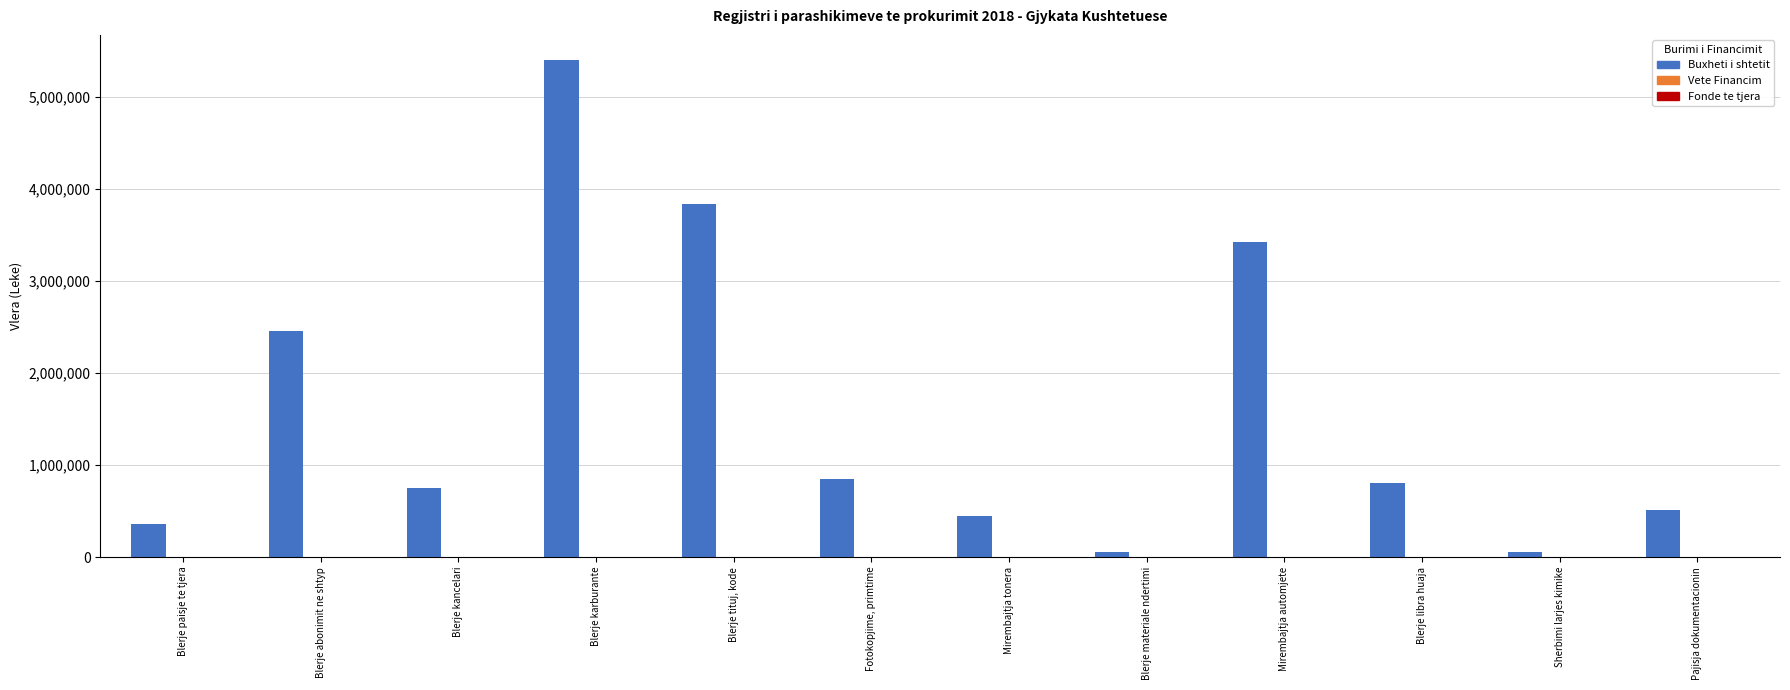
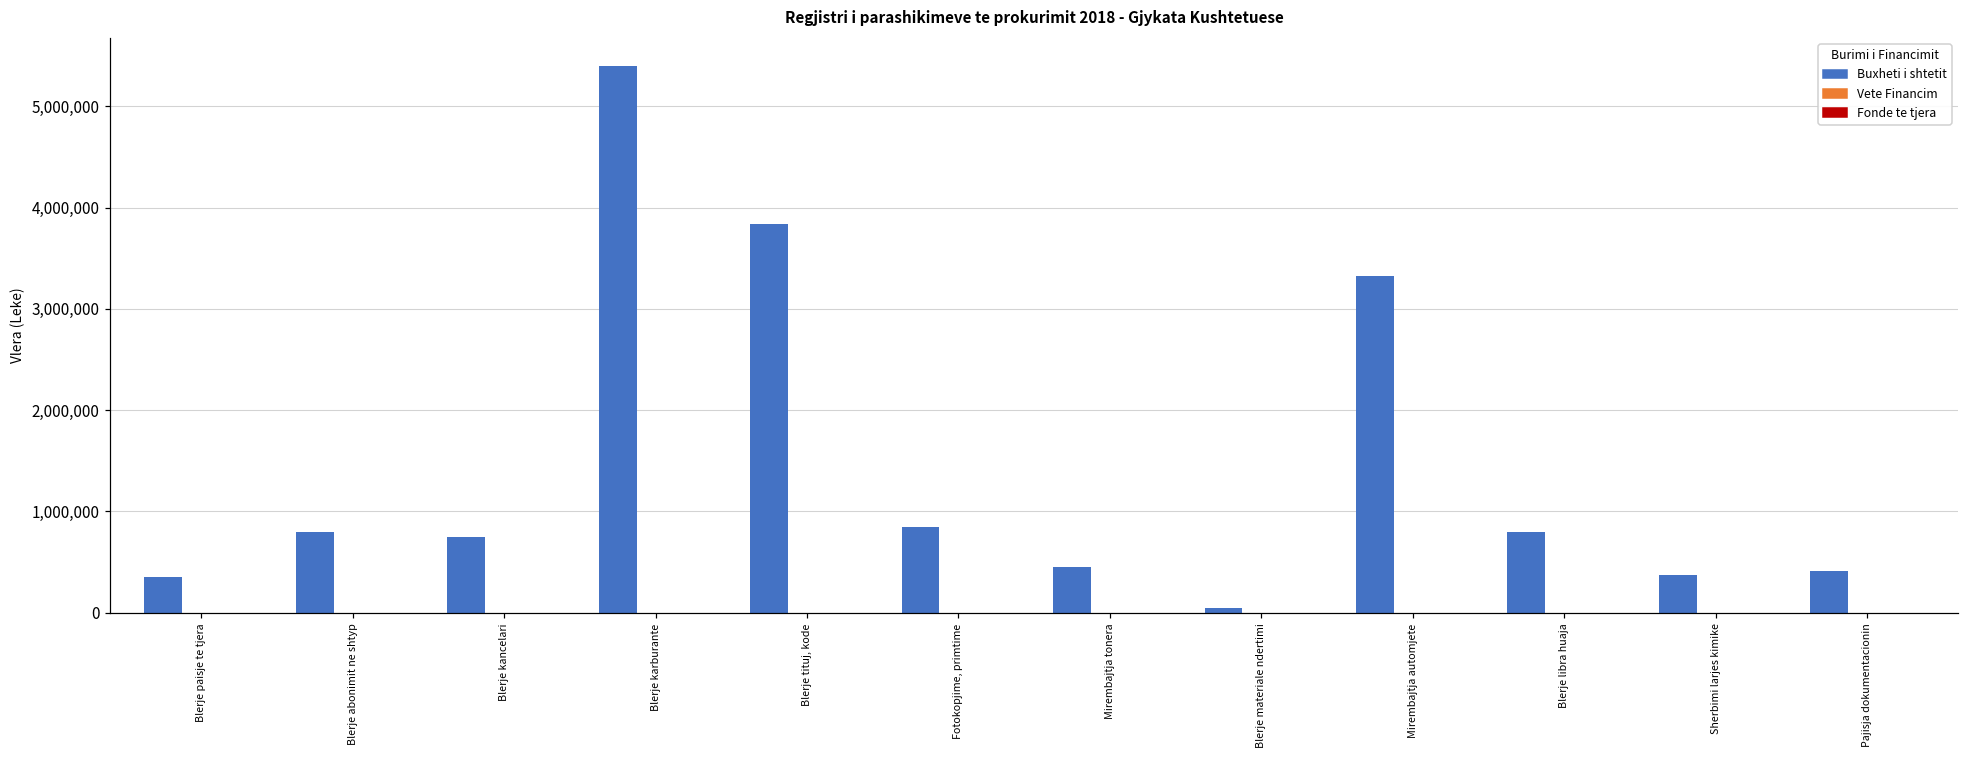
  {
    "Buxheti i shtetit": {
      "Blerje paisje te tjera": "400,000",
-     "Blerje abonimit ne shtyp": "2,500,000",
+     "Blerje abonimit ne shtyp": "800,000",
      "Blerje kancelari": "700,000",
      "Blerje karburante": "5,400,000",
      "Blerje tituj, kode": "3,800,000",
      "Fotokopjime, primtime": "800,000",
      "Mirembajtja tonera": "500,000",
      "Blerje materiale ndertimi": "100,000",
-     "Mirembajtja automjete": "3,400,000",
+     "Mirembajtja automjete": "3,300,000",
      "Blerje libra huaja": "800,000",
-     "Sherbimi larjes kimike": "100,000",
-     "Pajisja dokumentacionin": "500,000"
+     "Sherbimi larjes kimike": "400,000",
+     "Pajisja dokumentacionin": "400,000"
    },
    "Vete Financim": {
      "Blerje paisje te tjera": "0",
      "Blerje abonimit ne shtyp": "0",
      "Blerje kancelari": "0",
      "Blerje karburante": "0",
      "Blerje tituj, kode": "0",
      "Fotokopjime, primtime": "0",
      "Mirembajtja tonera": "0",
      "Blerje materiale ndertimi": "0",
      "Mirembajtja automjete": "0",
      "Blerje libra huaja": "0",
      "Sherbimi larjes kimike": "0",
      "Pajisja dokumentacionin": "0"
    },
    "Fonde te tjera": {
      "Blerje paisje te tjera": "0",
      "Blerje abonimit ne shtyp": "0",
      "Blerje kancelari": "0",
      "Blerje karburante": "0",
      "Blerje tituj, kode": "0",
      "Fotokopjime, primtime": "0",
      "Mirembajtja tonera": "0",
      "Blerje materiale ndertimi": "0",
      "Mirembajtja automjete": "0",
      "Blerje libra huaja": "0",
      "Sherbimi larjes kimike": "0",
      "Pajisja dokumentacionin": "0"
    }
  }
